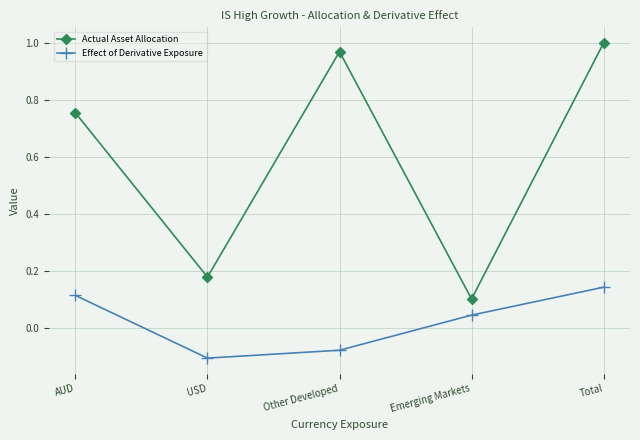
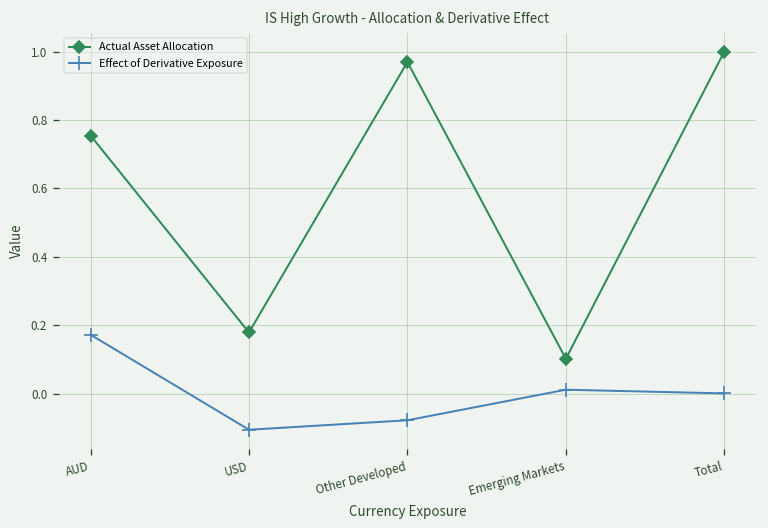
  {
    "Actual Asset Allocation": {
      "AUD": 0.75,
      "USD": 0.18,
      "Other Developed": 0.97,
      "Emerging Markets": 0.10,
      "Total": 1.00
    },
    "Effect of Derivative Exposure": {
-     "AUD": 0.11,
+     "AUD": 0.17,
      "USD": -0.11,
      "Other Developed": -0.08,
-     "Emerging Markets": 0.05,
-     "Total": 0.14
+     "Emerging Markets": 0.01,
+     "Total": 0.00
    }
  }
